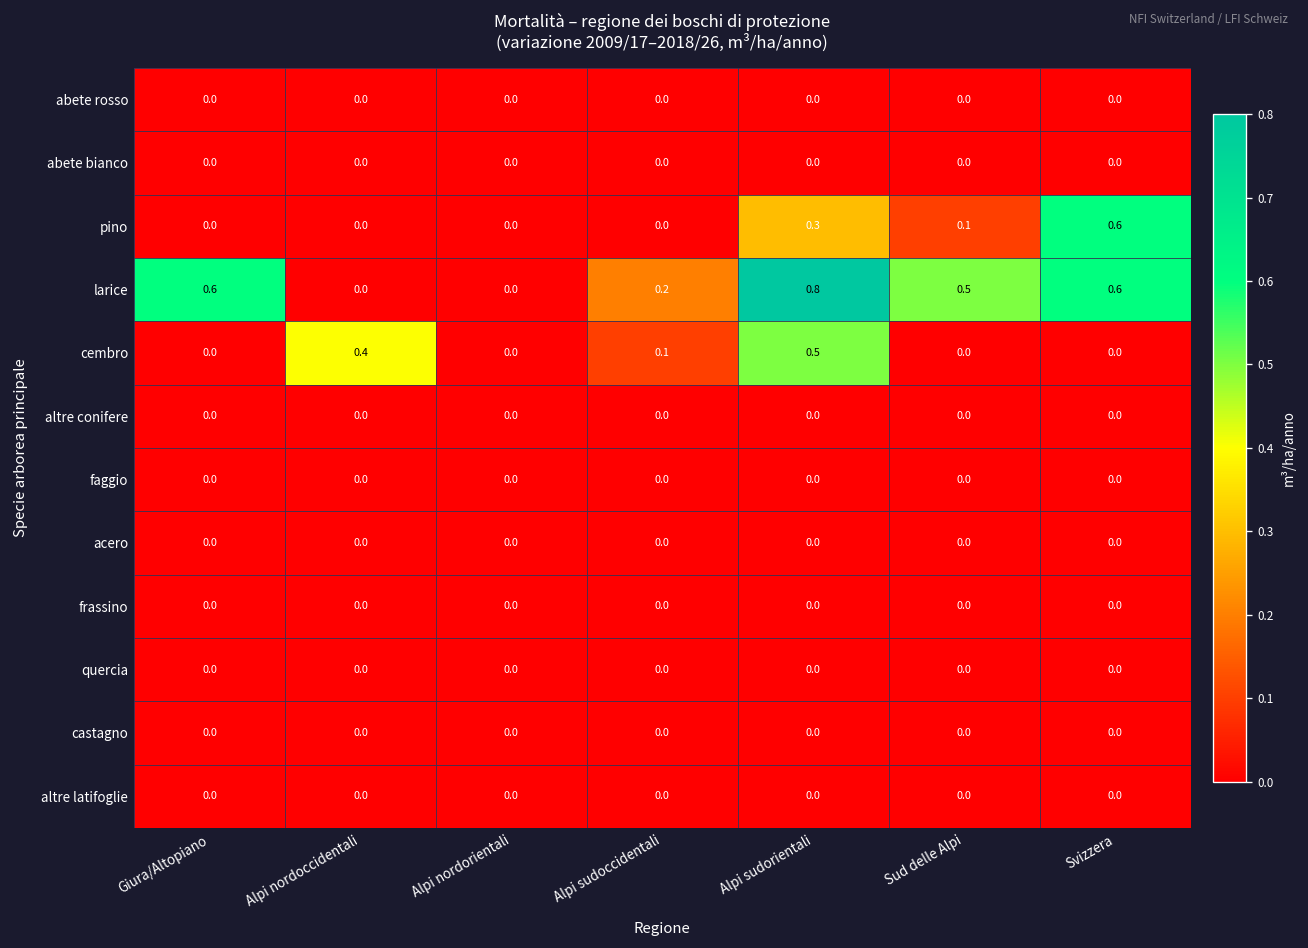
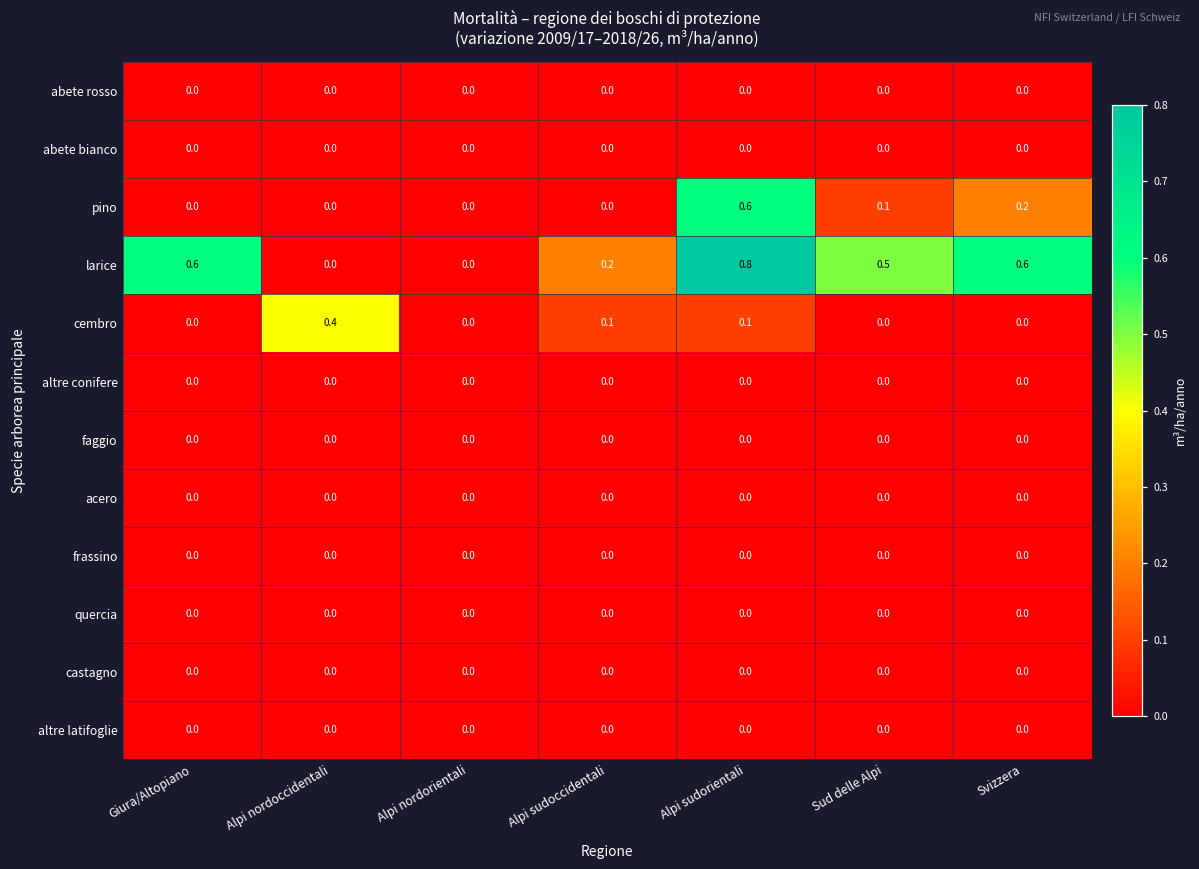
  {
    "abete rosso": {
      "Giura/Altopiano": 0.0,
      "Alpi nordoccidentali": 0.0,
      "Alpi nordorientali": 0.0,
      "Alpi sudoccidentali": 0.0,
      "Alpi sudorientali": 0.0,
      "Sud delle Alpi": 0.0,
      "Svizzera": 0.0
    },
    "abete bianco": {
      "Giura/Altopiano": 0.0,
      "Alpi nordoccidentali": 0.0,
      "Alpi nordorientali": 0.0,
      "Alpi sudoccidentali": 0.0,
      "Alpi sudorientali": 0.0,
      "Sud delle Alpi": 0.0,
      "Svizzera": 0.0
    },
    "pino": {
      "Giura/Altopiano": 0.0,
      "Alpi nordoccidentali": 0.0,
      "Alpi nordorientali": 0.0,
      "Alpi sudoccidentali": 0.0,
-     "Alpi sudorientali": 0.3,
+     "Alpi sudorientali": 0.6,
      "Sud delle Alpi": 0.1,
-     "Svizzera": 0.6
+     "Svizzera": 0.2
    },
    "larice": {
      "Giura/Altopiano": 0.6,
      "Alpi nordoccidentali": 0.0,
      "Alpi nordorientali": 0.0,
      "Alpi sudoccidentali": 0.2,
      "Alpi sudorientali": 0.8,
      "Sud delle Alpi": 0.5,
      "Svizzera": 0.6
    },
    "cembro": {
      "Giura/Altopiano": 0.0,
      "Alpi nordoccidentali": 0.4,
      "Alpi nordorientali": 0.0,
      "Alpi sudoccidentali": 0.1,
-     "Alpi sudorientali": 0.5,
+     "Alpi sudorientali": 0.1,
      "Sud delle Alpi": 0.0,
      "Svizzera": 0.0
    },
    "altre conifere": {
      "Giura/Altopiano": 0.0,
      "Alpi nordoccidentali": 0.0,
      "Alpi nordorientali": 0.0,
      "Alpi sudoccidentali": 0.0,
      "Alpi sudorientali": 0.0,
      "Sud delle Alpi": 0.0,
      "Svizzera": 0.0
    },
    "faggio": {
      "Giura/Altopiano": 0.0,
      "Alpi nordoccidentali": 0.0,
      "Alpi nordorientali": 0.0,
      "Alpi sudoccidentali": 0.0,
      "Alpi sudorientali": 0.0,
      "Sud delle Alpi": 0.0,
      "Svizzera": 0.0
    },
    "acero": {
      "Giura/Altopiano": 0.0,
      "Alpi nordoccidentali": 0.0,
      "Alpi nordorientali": 0.0,
      "Alpi sudoccidentali": 0.0,
      "Alpi sudorientali": 0.0,
      "Sud delle Alpi": 0.0,
      "Svizzera": 0.0
    },
    "frassino": {
      "Giura/Altopiano": 0.0,
      "Alpi nordoccidentali": 0.0,
      "Alpi nordorientali": 0.0,
      "Alpi sudoccidentali": 0.0,
      "Alpi sudorientali": 0.0,
      "Sud delle Alpi": 0.0,
      "Svizzera": 0.0
    },
    "quercia": {
      "Giura/Altopiano": 0.0,
      "Alpi nordoccidentali": 0.0,
      "Alpi nordorientali": 0.0,
      "Alpi sudoccidentali": 0.0,
      "Alpi sudorientali": 0.0,
      "Sud delle Alpi": 0.0,
      "Svizzera": 0.0
    },
    "castagno": {
      "Giura/Altopiano": 0.0,
      "Alpi nordoccidentali": 0.0,
      "Alpi nordorientali": 0.0,
      "Alpi sudoccidentali": 0.0,
      "Alpi sudorientali": 0.0,
      "Sud delle Alpi": 0.0,
      "Svizzera": 0.0
    },
    "altre latifoglie": {
      "Giura/Altopiano": 0.0,
      "Alpi nordoccidentali": 0.0,
      "Alpi nordorientali": 0.0,
      "Alpi sudoccidentali": 0.0,
      "Alpi sudorientali": 0.0,
      "Sud delle Alpi": 0.0,
      "Svizzera": 0.0
    }
  }
